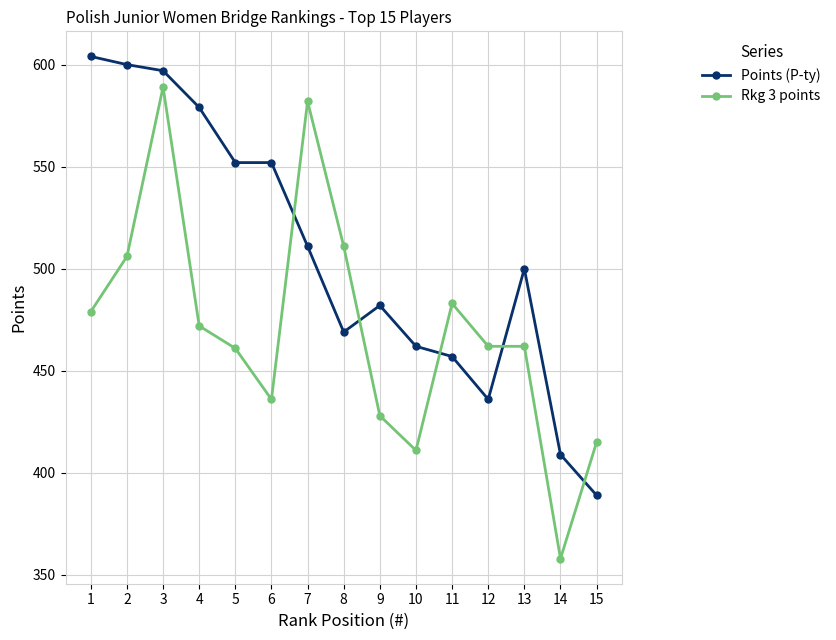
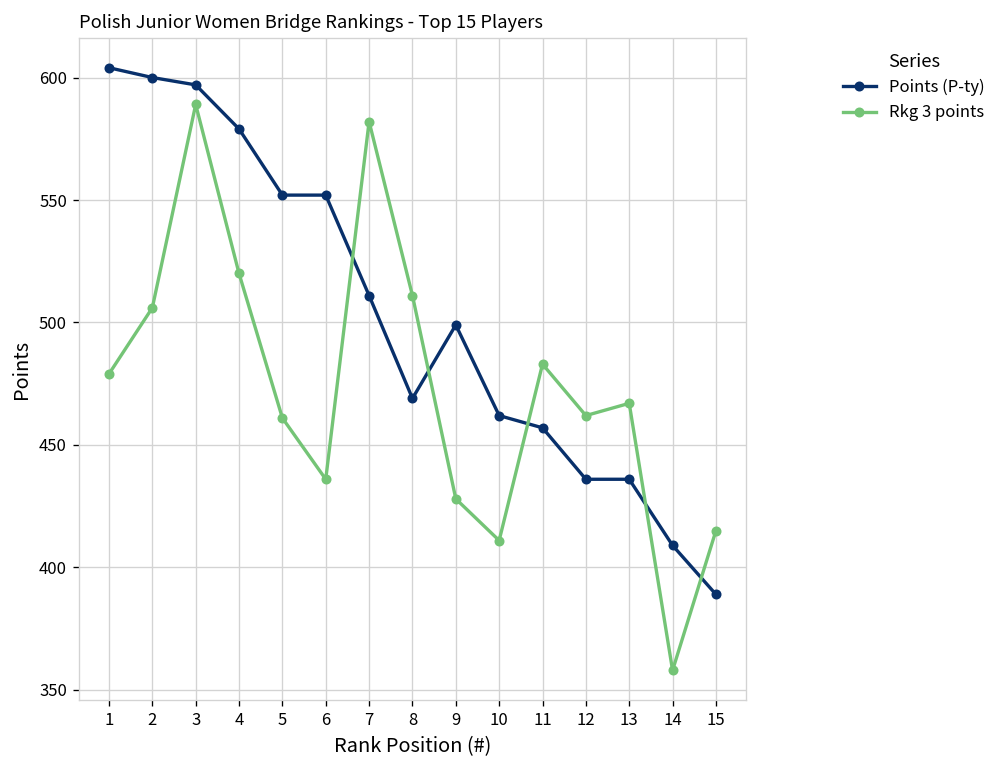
  {
    "Points (P-ty)": {
      "1": 604,
      "2": 600,
      "3": 597,
      "4": 579,
      "5": 552,
      "6": 552,
      "7": 511,
      "8": 469,
-     "9": 482,
+     "9": 499,
      "10": 462,
      "11": 457,
      "12": 436,
-     "13": 500,
+     "13": 436,
      "14": 409,
      "15": 389
    },
    "Rkg 3 points": {
      "1": 479,
      "2": 506,
      "3": 589,
-     "4": 472,
+     "4": 520,
      "5": 461,
      "6": 436,
      "7": 582,
      "8": 511,
      "9": 428,
      "10": 411,
      "11": 483,
      "12": 462,
-     "13": 462,
+     "13": 467,
      "14": 358,
      "15": 415
    }
  }
